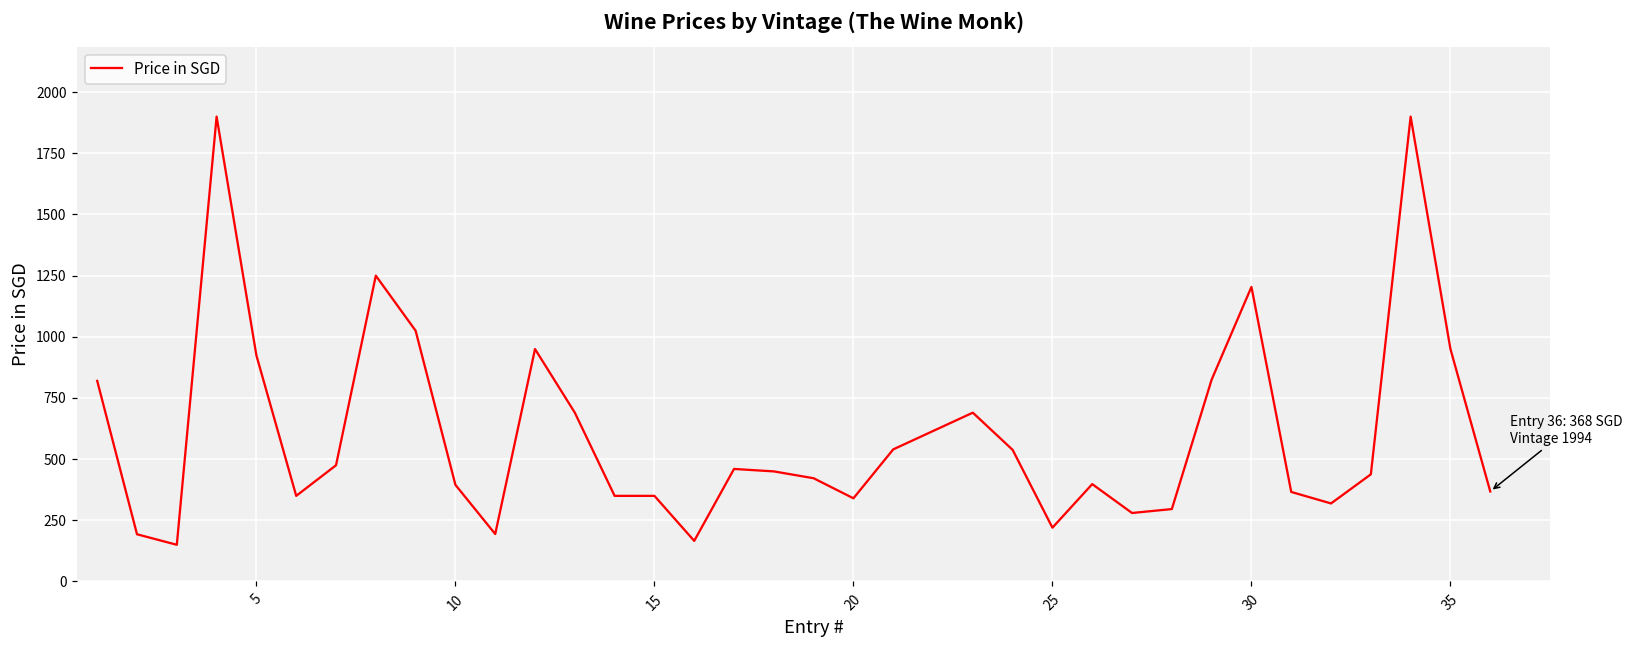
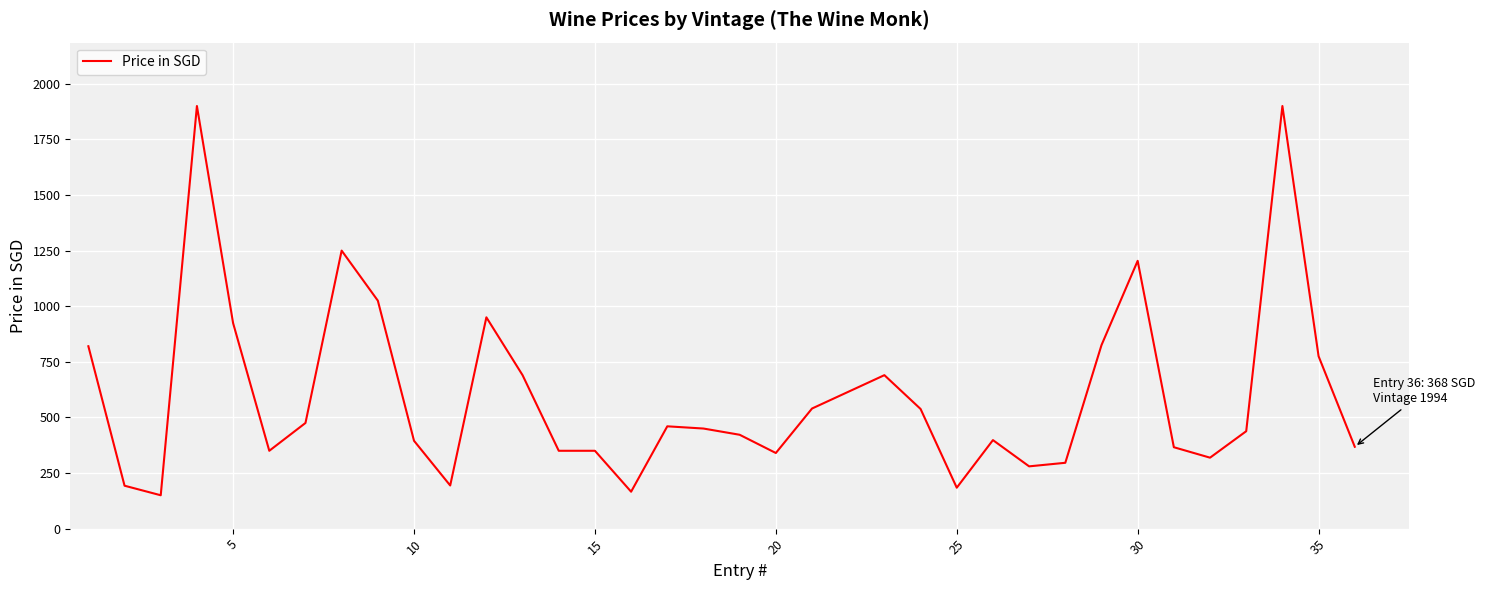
  {
    "5": 920,
    "10": 400,
    "15": 350,
    "20": 340,
-   "25": 220,
+   "25": 180,
    "30": 1200,
-   "35": 950
+   "35": 780
  }
